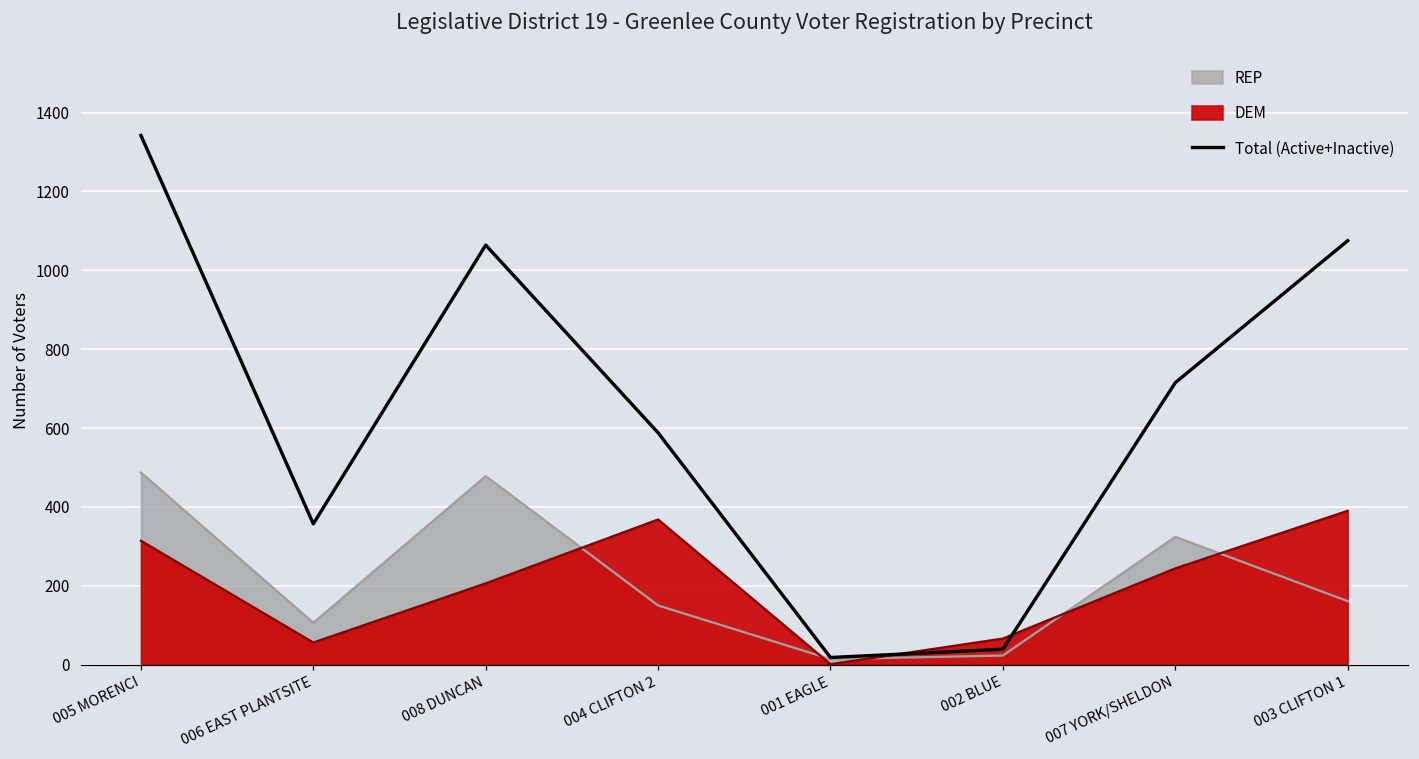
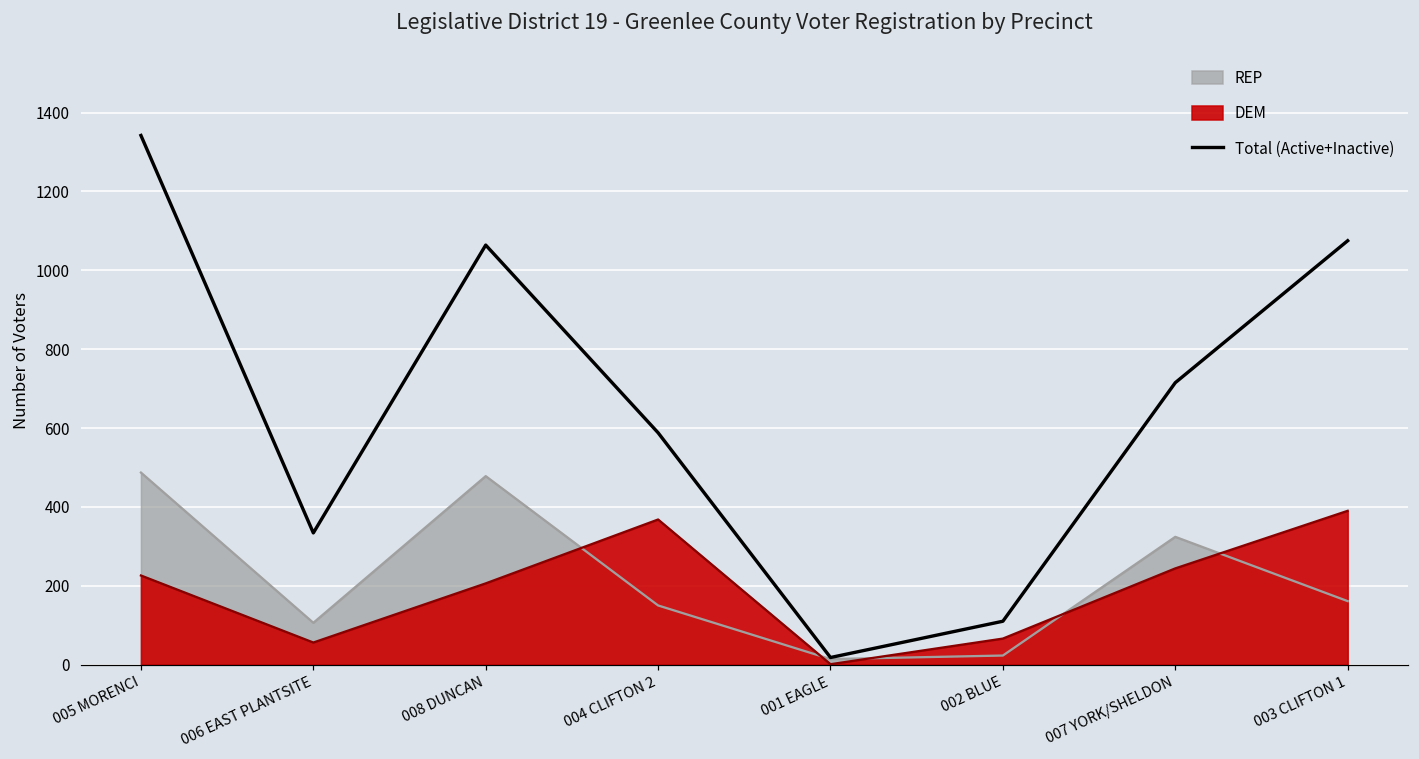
  {
    "REP": {
      "005 MORENCI": 490,
      "006 EAST PLANTSITE": 110,
      "008 DUNCAN": 480,
      "004 CLIFTON 2": 150,
      "002 BLUE": 20,
      "007 YORK/SHELDON": 320,
      "003 CLIFTON 1": 160
    },
    "DEM": {
-     "005 MORENCI": 310,
+     "005 MORENCI": 230,
      "006 EAST PLANTSITE": 60,
      "008 DUNCAN": 210,
      "004 CLIFTON 2": 370,
      "001 EAGLE": 0,
      "002 BLUE": 70,
      "007 YORK/SHELDON": 240,
      "003 CLIFTON 1": 390
    },
    "Total (Active+Inactive)": {
      "005 MORENCI": 1340,
-     "006 EAST PLANTSITE": 360,
+     "006 EAST PLANTSITE": 330,
      "008 DUNCAN": 1060,
      "004 CLIFTON 2": 590,
-     "002 BLUE": 40,
+     "002 BLUE": 110,
      "007 YORK/SHELDON": 720,
      "003 CLIFTON 1": 1080
    }
  }
